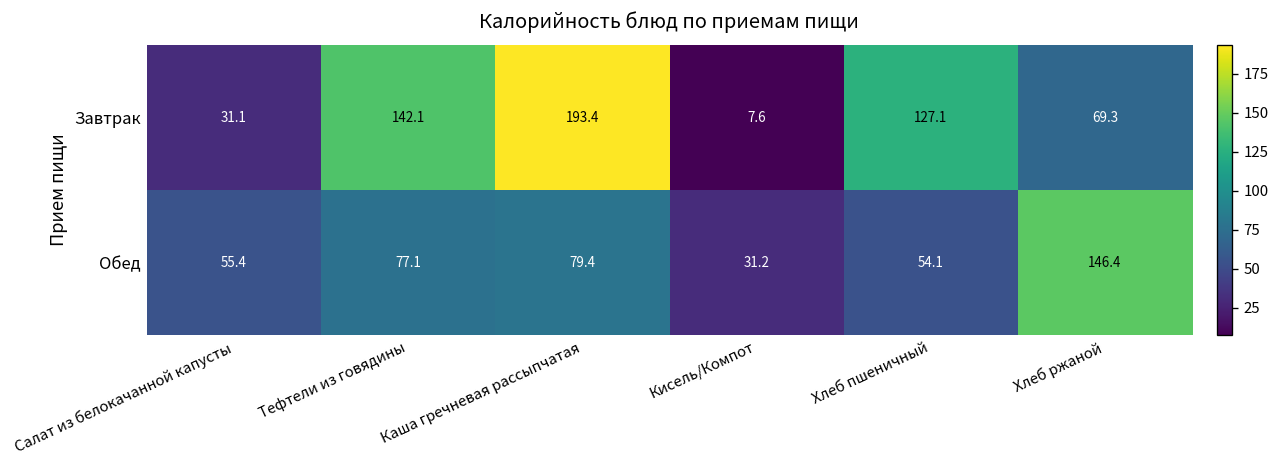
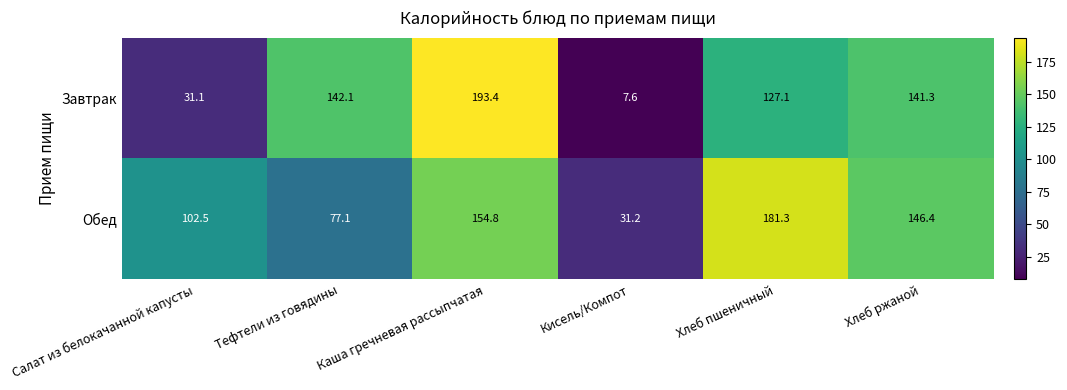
  {
    "Завтрак": {
      "Салат из белокачанной капусты": 31.1,
      "Тефтели из говядины": 142.1,
      "Каша гречневая рассыпчатая": 193.4,
      "Кисель/Компот": 7.6,
      "Хлеб пшеничный": 127.1,
-     "Хлеб ржаной": 69.3
+     "Хлеб ржаной": 141.3
    },
    "Обед": {
-     "Салат из белокачанной капусты": 55.4,
+     "Салат из белокачанной капусты": 102.5,
      "Тефтели из говядины": 77.1,
-     "Каша гречневая рассыпчатая": 79.4,
+     "Каша гречневая рассыпчатая": 154.8,
      "Кисель/Компот": 31.2,
-     "Хлеб пшеничный": 54.1,
+     "Хлеб пшеничный": 181.3,
      "Хлеб ржаной": 146.4
    }
  }
